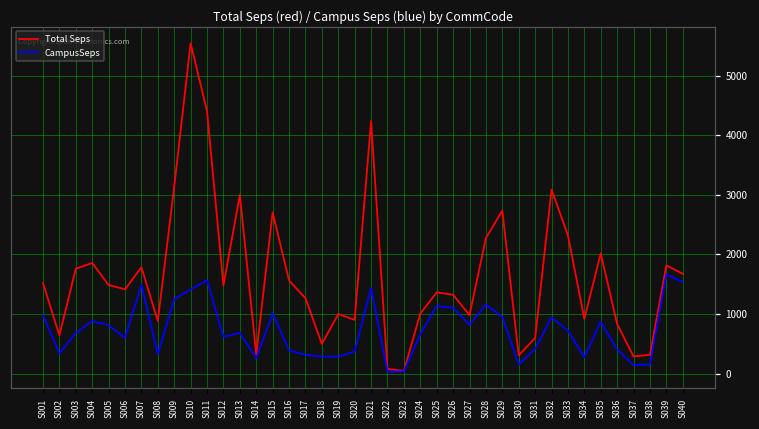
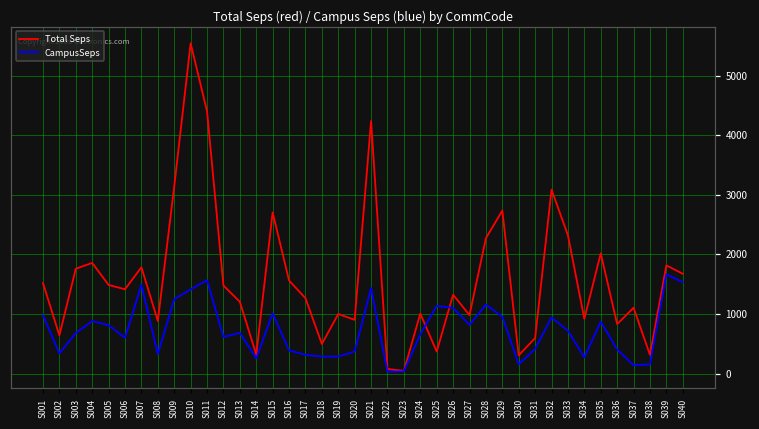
  {
    "Total Seps": {
      "S001": 1500,
      "S002": 600,
      "S003": 1800,
      "S004": 1900,
      "S005": 1500,
      "S006": 1400,
      "S007": 1800,
      "S008": 900,
      "S009": 3100,
      "S010": 5500,
      "S011": 4400,
      "S012": 1500,
-     "S013": 3000,
+     "S013": 1200,
      "S014": 300,
      "S015": 2700,
      "S016": 1600,
      "S017": 1300,
      "S018": 500,
      "S019": 1000,
      "S020": 900,
      "S021": 4200,
      "S022": 100,
      "S024": 1000,
-     "S025": 1400,
+     "S025": 400,
      "S026": 1300,
      "S027": 1000,
      "S028": 2300,
      "S029": 2700,
      "S030": 300,
      "S031": 600,
      "S032": 3100,
      "S033": 2300,
      "S034": 900,
      "S035": 2000,
      "S036": 800,
-     "S037": 300,
+     "S037": 1100,
      "S038": 300,
      "S039": 1800,
      "S040": 1700
    },
    "CampusSeps": {
      "S001": 1000,
      "S002": 300,
      "S003": 700,
      "S004": 900,
      "S005": 800,
      "S006": 600,
      "S007": 1500,
      "S008": 300,
      "S009": 1200,
      "S010": 1400,
      "S011": 1600,
      "S012": 600,
      "S013": 700,
      "S014": 300,
      "S015": 1000,
      "S016": 400,
      "S017": 300,
      "S018": 300,
      "S019": 300,
      "S020": 400,
      "S021": 1400,
      "S022": 0,
      "S024": 700,
      "S025": 1100,
      "S026": 1100,
      "S027": 800,
      "S028": 1200,
      "S029": 1000,
      "S030": 200,
      "S031": 400,
      "S032": 900,
      "S033": 700,
      "S034": 300,
      "S035": 900,
      "S036": 400,
      "S037": 100,
      "S038": 200,
      "S039": 1700,
      "S040": 1500
    }
  }
